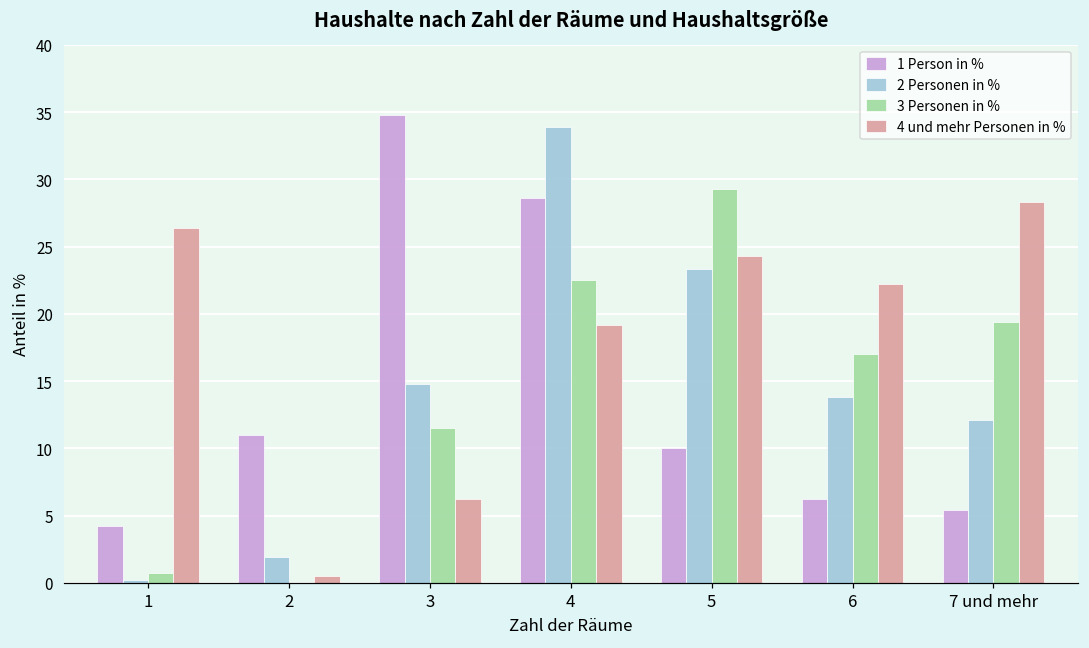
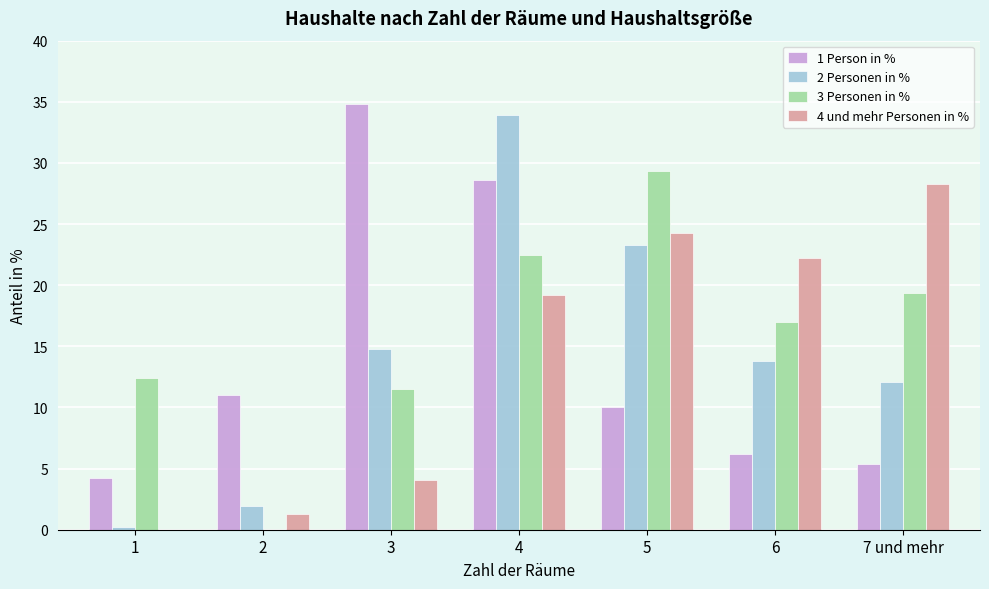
  {
    "3 Personen in %": {
-     "1": 0.7,
+     "1": 12.4,
      "2": 0.0,
      "3": 11.5,
      "4": 22.5,
      "5": 29.3,
      "6": 17.0,
      "7 und mehr": 19.4
    },
    "4 und mehr Personen in %": {
-     "1": 26.4,
-     "2": 0.5,
-     "3": 6.2,
+     "1": 0.0,
+     "2": 1.3,
+     "3": 4.1,
      "4": 19.2,
      "5": 24.3,
      "6": 22.2,
      "7 und mehr": 28.3
    }
  }
